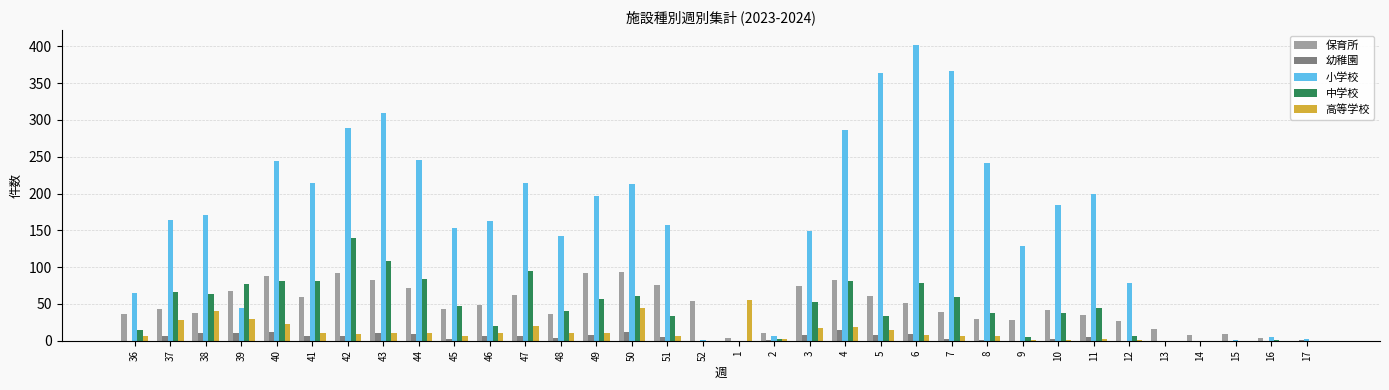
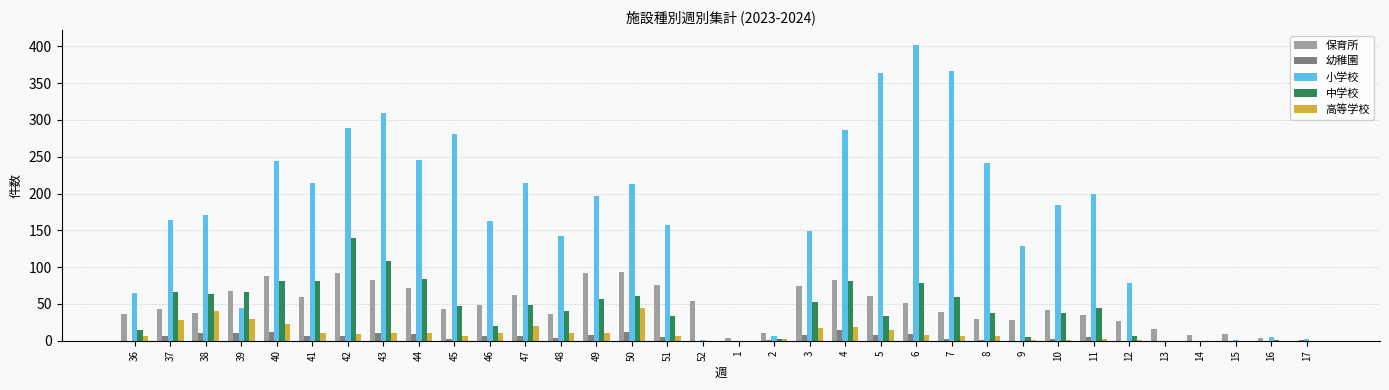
  {
    "小学校": {
      "36": 70,
      "37": 160,
      "38": 170,
      "39": 40,
      "40": 240,
      "41": 220,
      "42": 290,
      "43": 310,
      "44": 250,
-     "45": 150,
+     "45": 280,
      "46": 160,
      "47": 210,
      "48": 140,
      "49": 200,
      "50": 210,
      "51": 160,
      "1": 0,
      "2": 10,
      "3": 150,
      "4": 290,
      "5": 360,
      "6": 400,
      "7": 370,
      "8": 240,
      "9": 130,
      "10": 190,
      "11": 200,
      "12": 80,
      "13": 0,
      "14": 0,
      "16": 10
    },
    "中学校": {
      "36": 10,
      "37": 70,
      "38": 60,
-     "39": 80,
+     "39": 70,
      "40": 80,
      "41": 80,
      "42": 140,
      "43": 110,
      "44": 80,
      "45": 50,
      "46": 20,
-     "47": 100,
+     "47": 50,
      "48": 40,
      "49": 60,
      "50": 60,
      "51": 30,
      "52": 0,
      "1": 0,
      "3": 50,
      "4": 80,
      "5": 30,
      "6": 80,
      "7": 60,
      "8": 40,
      "9": 10,
      "10": 40,
      "11": 40,
      "12": 10,
      "13": 0,
      "14": 0,
      "15": 0,
      "17": 0
    },
    "高等学校": {
      "36": 10,
      "37": 30,
      "38": 40,
      "39": 30,
      "40": 20,
      "41": 10,
      "42": 10,
      "43": 10,
      "44": 10,
      "45": 10,
      "46": 10,
      "47": 20,
      "48": 10,
      "49": 10,
      "50": 40,
      "51": 10,
      "52": 0,
-     "1": 60,
+     "1": 0,
      "3": 20,
      "4": 20,
      "5": 10,
      "6": 10,
      "7": 10,
      "8": 10,
      "13": 0,
      "14": 0,
      "15": 0,
      "16": 0,
      "17": 0
    }
  }
